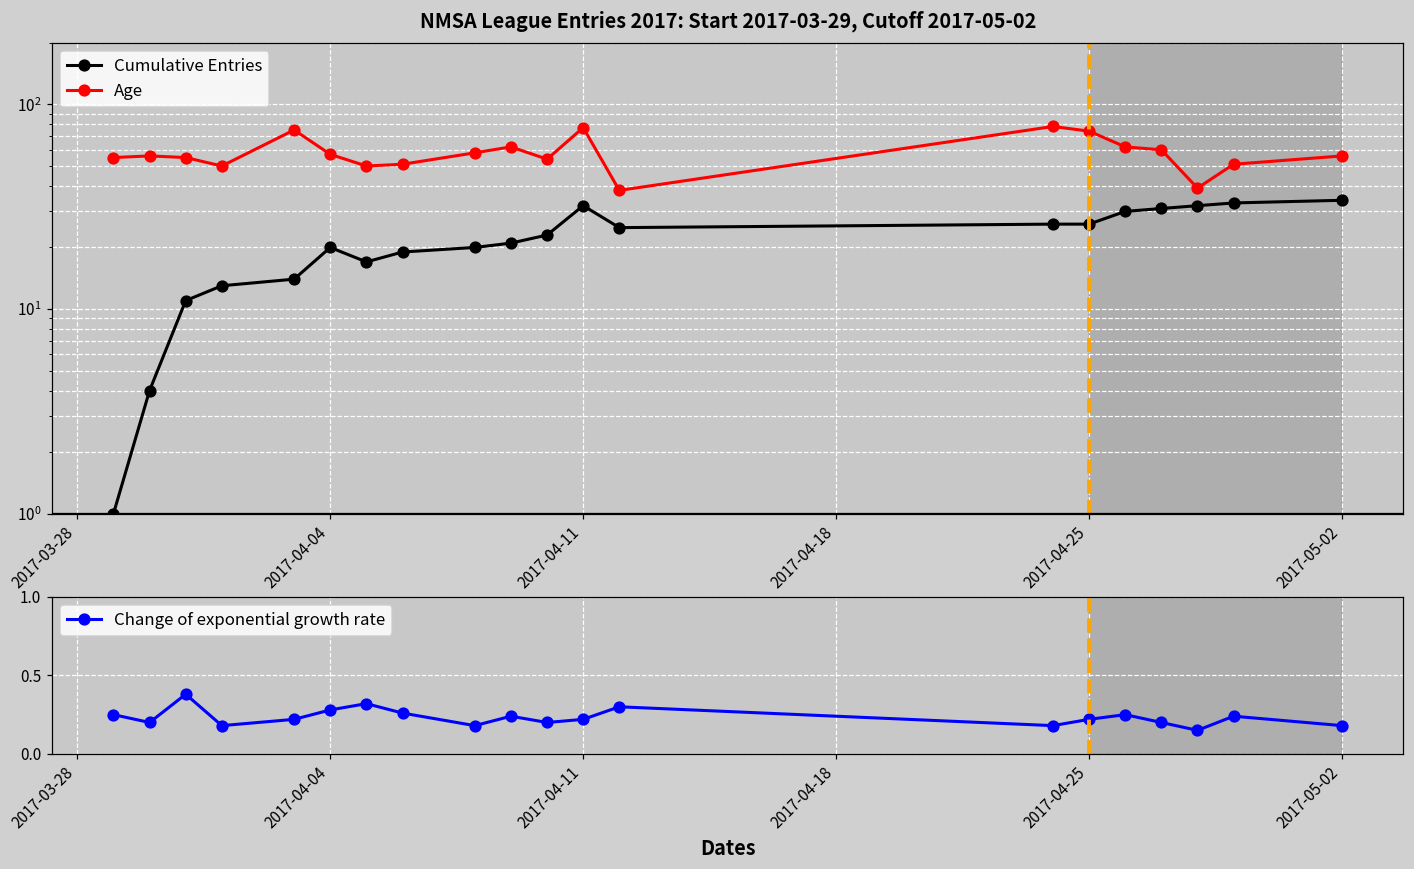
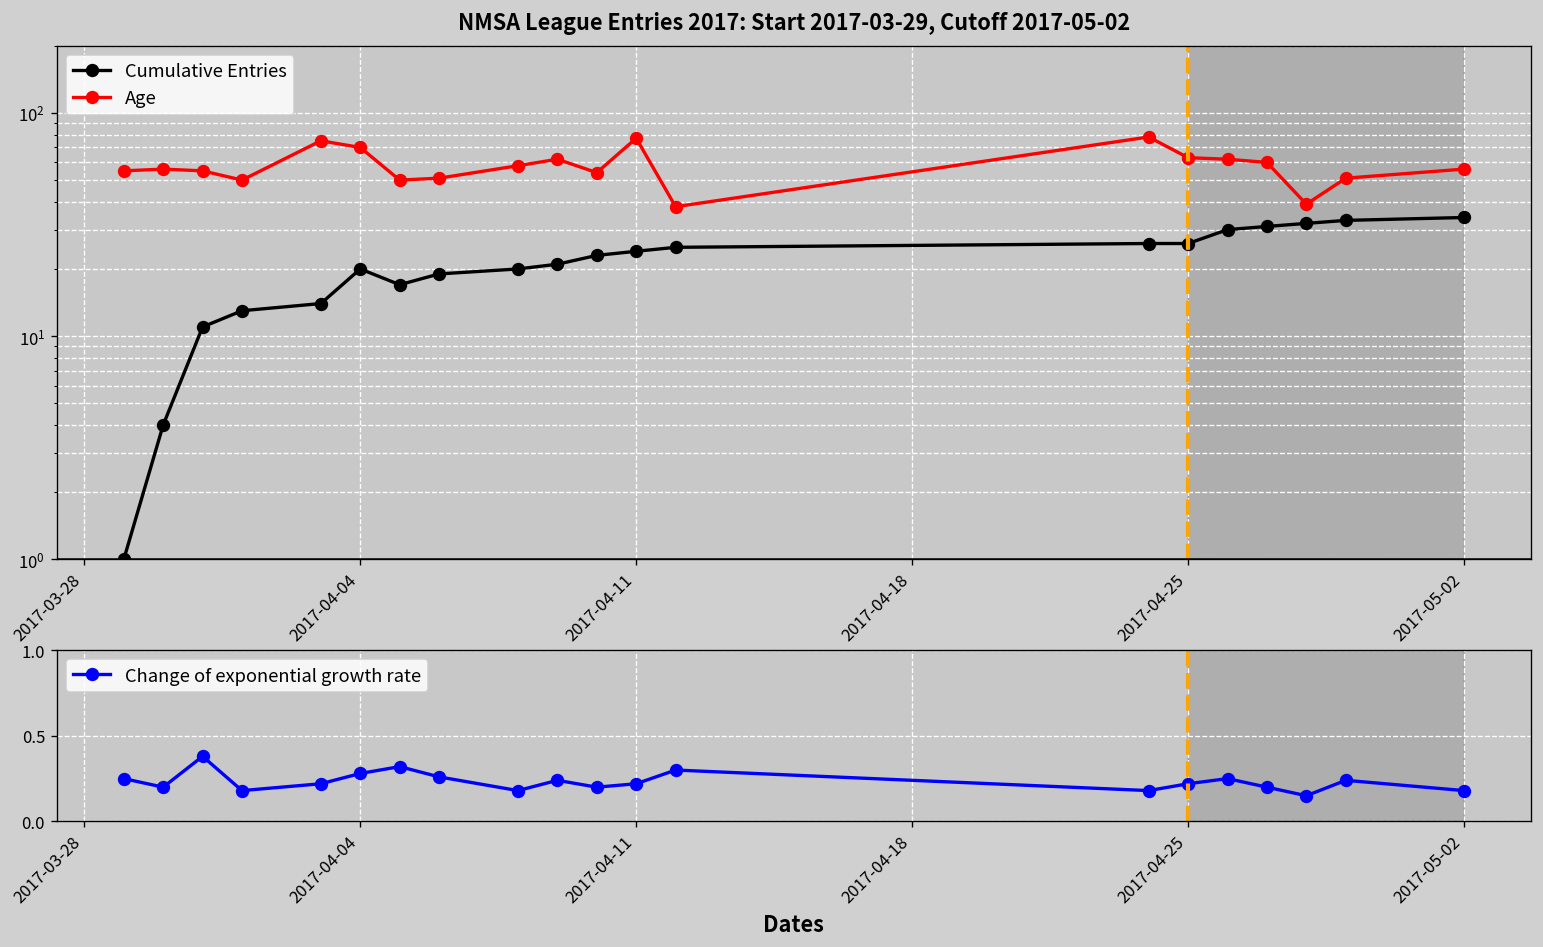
  {
    "NMSA League Entries 2017: Start 2017-03-29, Cutoff 2017-05-02": {
      "Cumulative Entries": {
        "2017-04-04": 20,
-       "2017-04-11": 32,
+       "2017-04-11": 24,
        "2017-04-25": 26,
        "2017-05-02": 34
      },
      "Age": {
-       "2017-04-04": 57,
+       "2017-04-04": 70,
        "2017-04-11": 77,
-       "2017-04-25": 74,
+       "2017-04-25": 63,
        "2017-05-02": 56
      }
    }
  }
